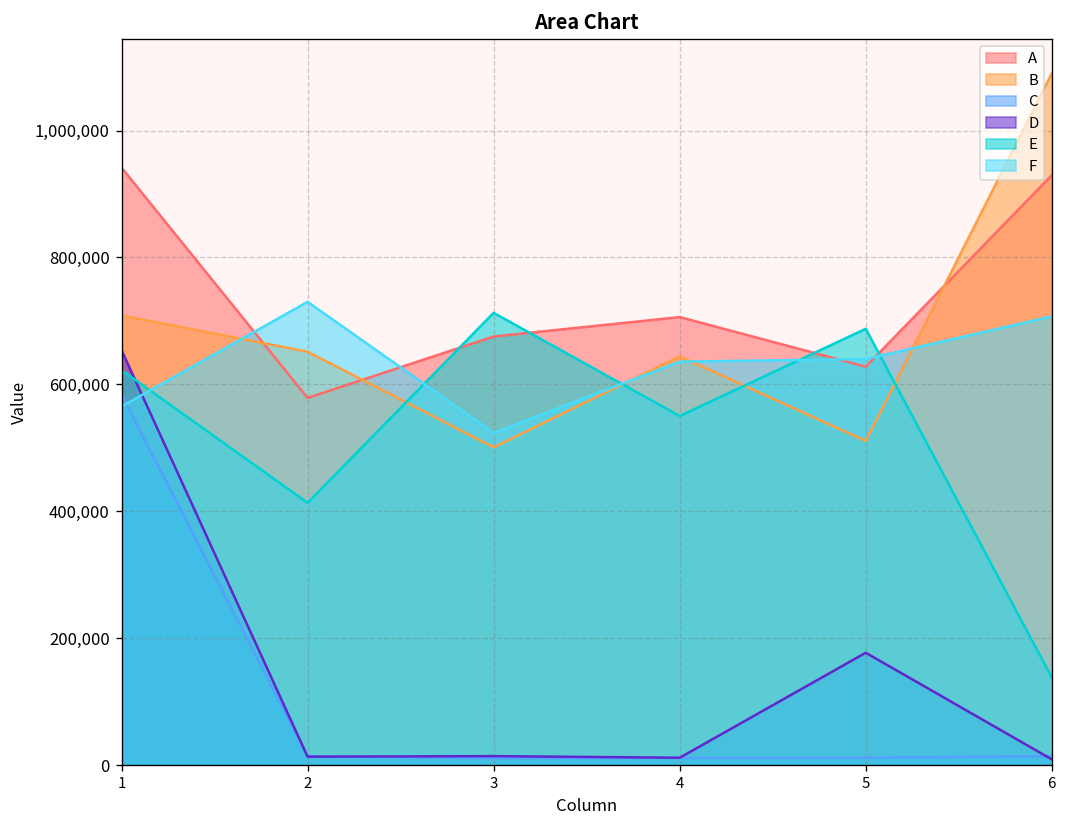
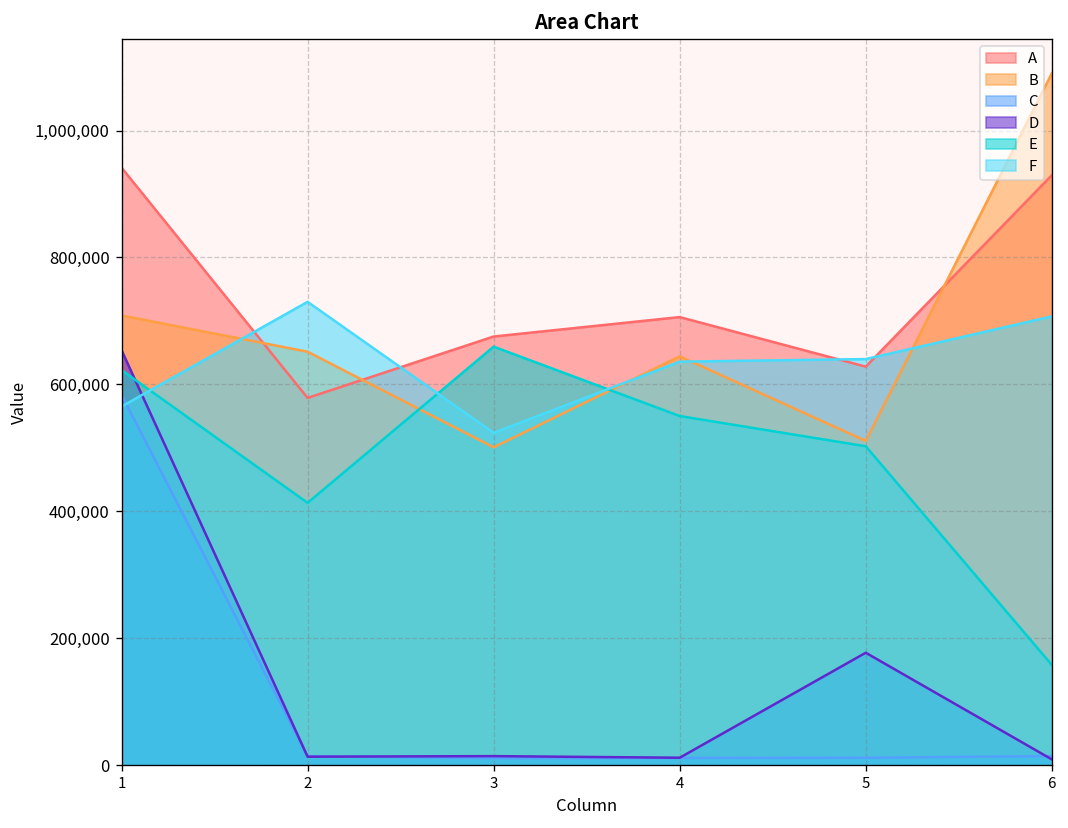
  {
    "D": {
      "1": "650,000",
      "5": "180,000",
      "6": "10,000"
    },
    "E": {
      "1": "620,000",
      "2": "410,000",
-     "3": "710,000",
+     "3": "660,000",
      "4": "550,000",
-     "5": "690,000",
-     "6": "140,000"
+     "5": "500,000",
+     "6": "160,000"
    }
  }
